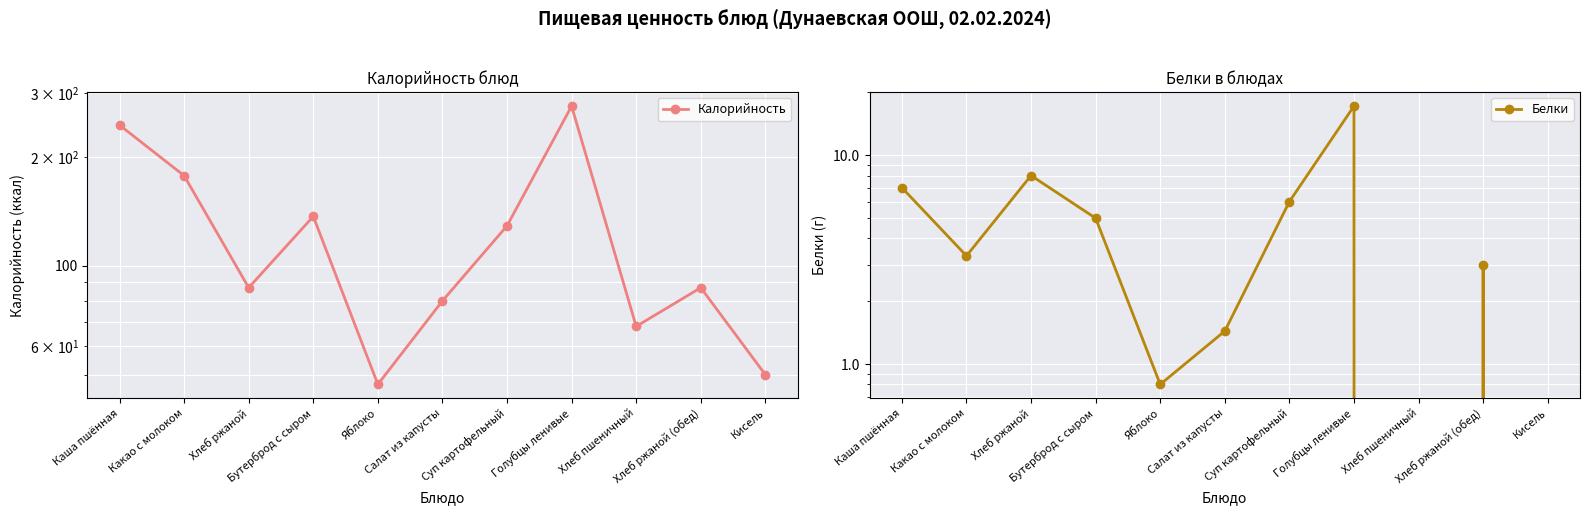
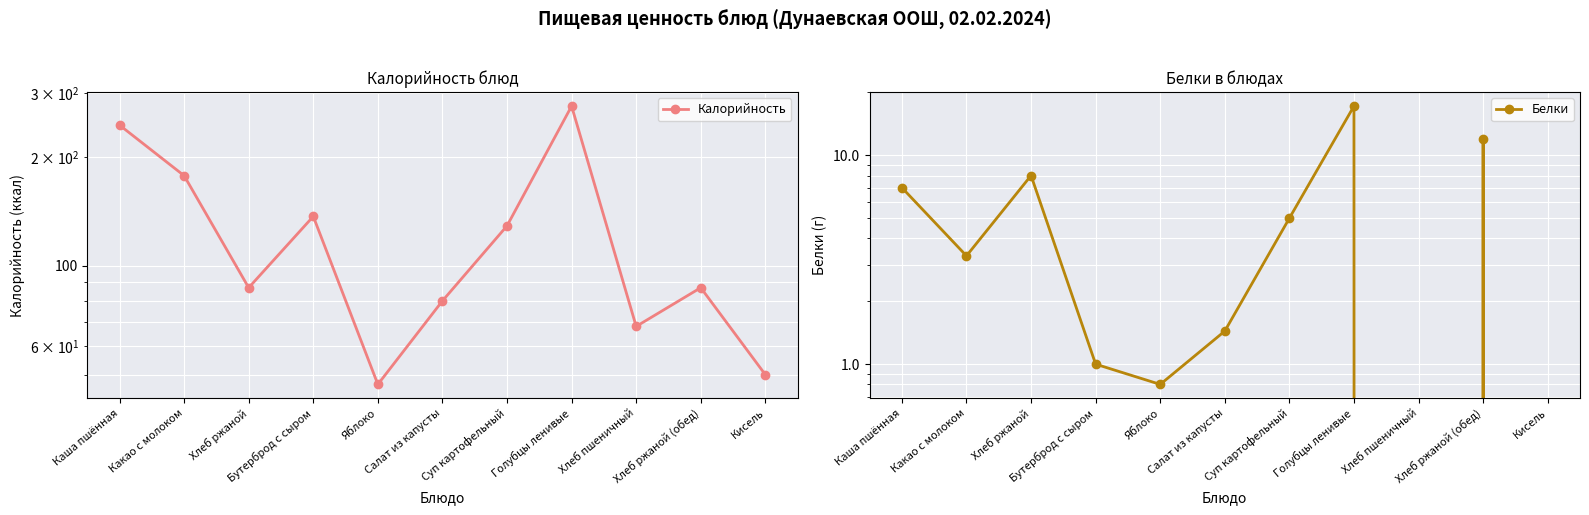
  {
    "Белки в блюдах": {
      "Каша пшённая": 7,
      "Какао с молоком": 3.3,
      "Хлеб ржаной": 8,
-     "Бутерброд с сыром": 5,
+     "Бутерброд с сыром": 1,
      "Яблоко": 0.80,
      "Салат из капусты": 1.4,
-     "Суп картофельный": 6,
+     "Суп картофельный": 5,
      "Голубцы ленивые": 17,
-     "Хлеб ржаной (обед)": 3
+     "Хлеб ржаной (обед)": 12
    }
  }
